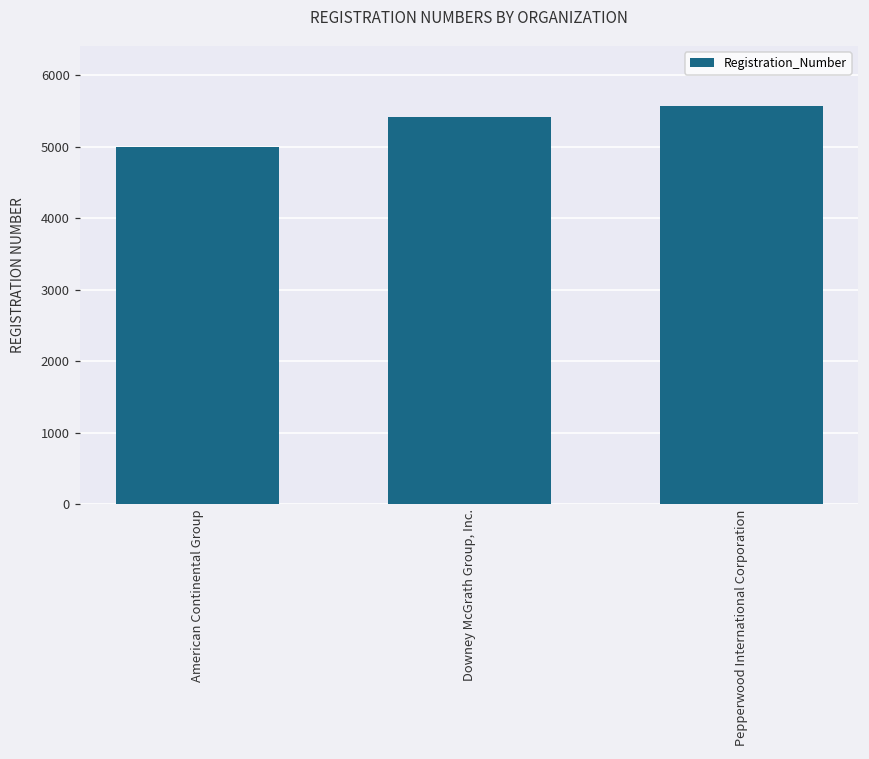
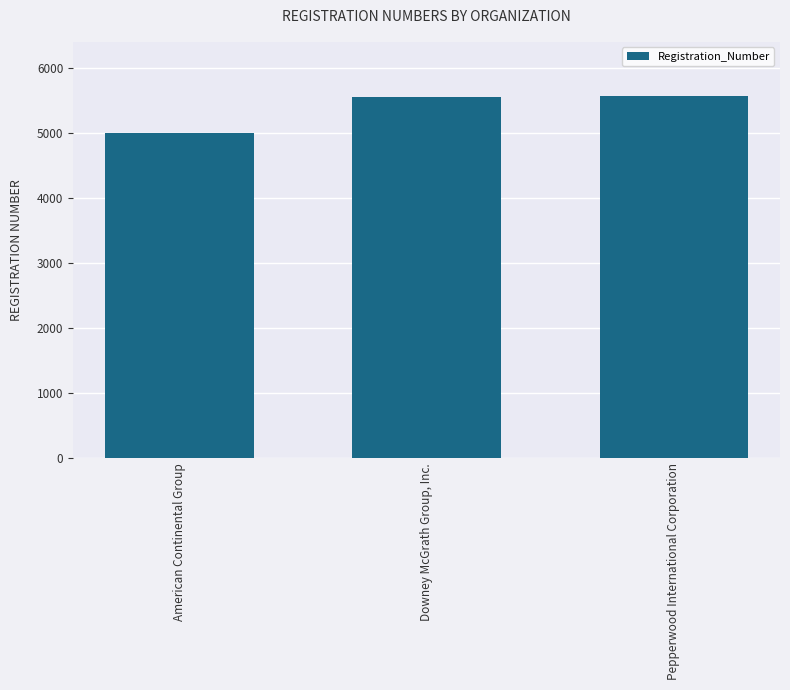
  {
    "American Continental Group": 5000,
-   "Downey McGrath Group, Inc.": 5400,
+   "Downey McGrath Group, Inc.": 5600,
    "Pepperwood International Corporation": 5600
  }
